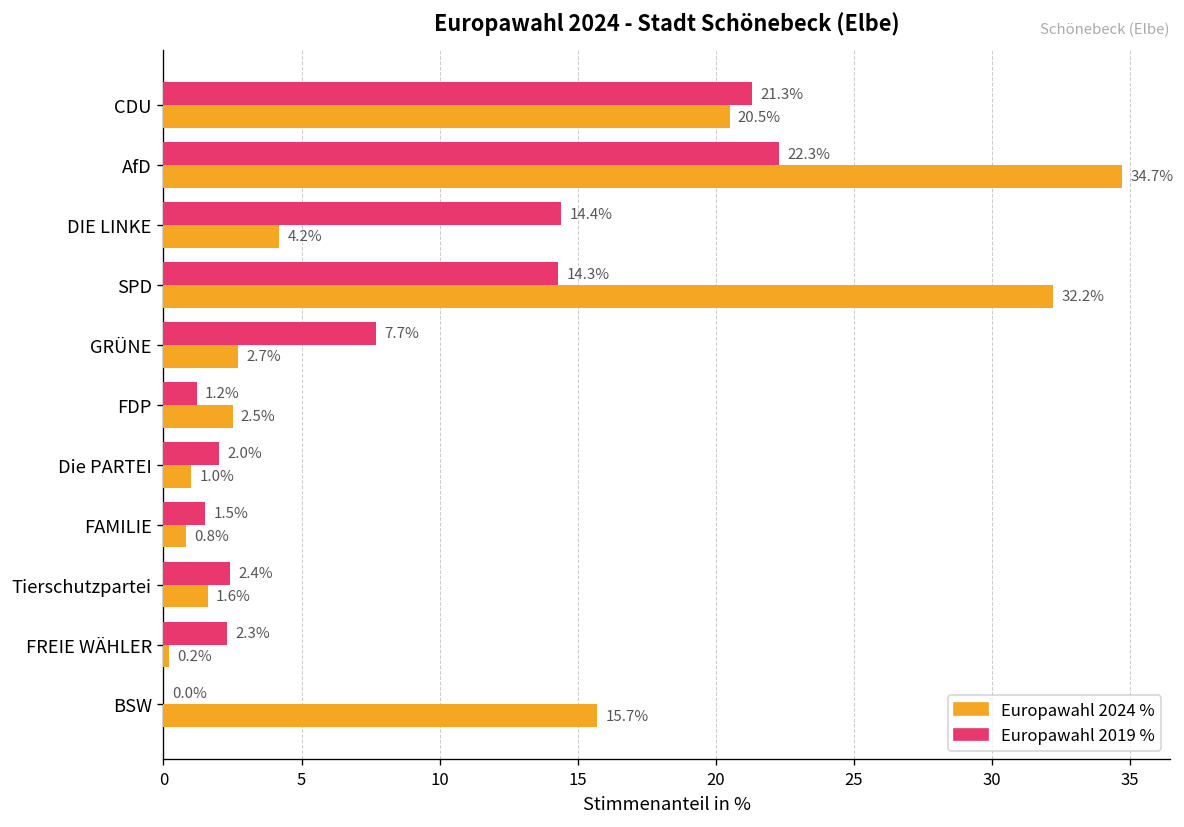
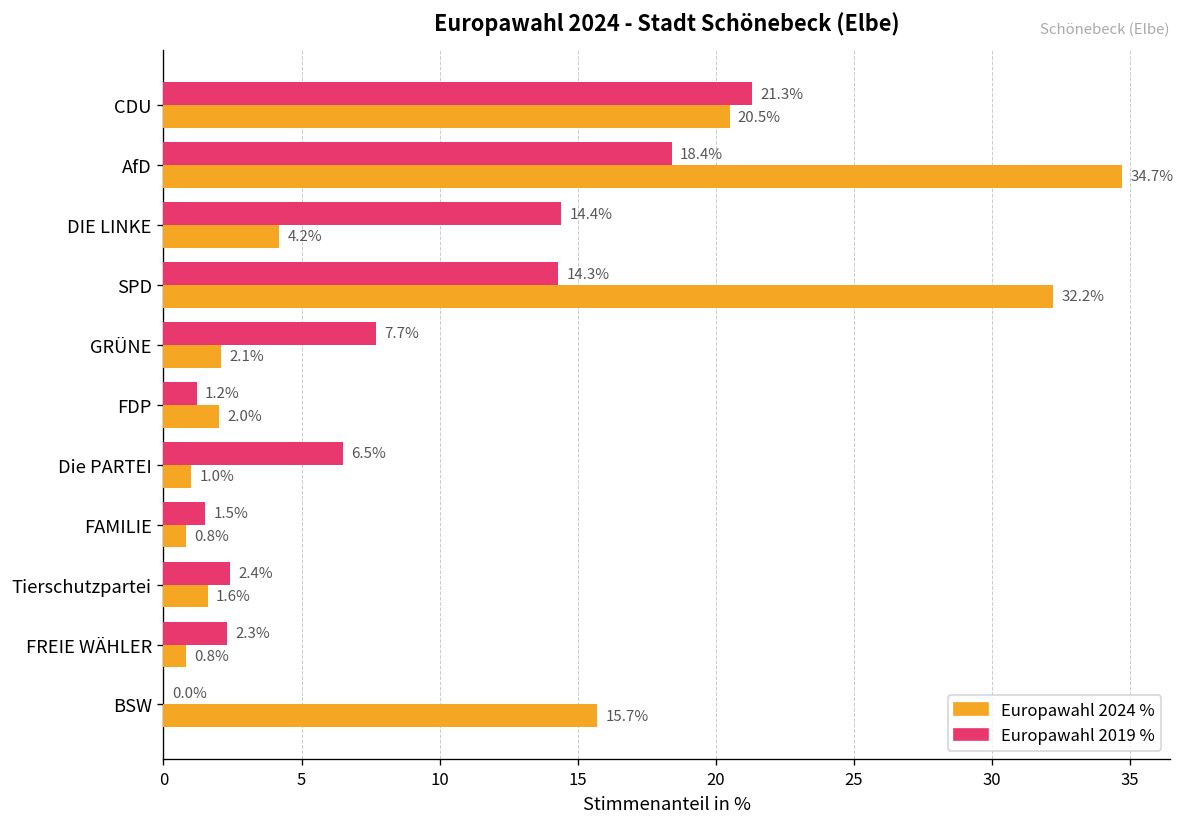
  {
    "Europawahl 2024 %": {
      "CDU": "20.5%",
      "AfD": "34.7%",
      "DIE LINKE": "4.2%",
      "SPD": "32.2%",
-     "GRÜNE": "2.7%",
-     "FDP": "2.5%",
+     "GRÜNE": "2.1%",
+     "FDP": "2.0%",
      "Die PARTEI": "1.0%",
      "FAMILIE": "0.8%",
      "Tierschutzpartei": "1.6%",
-     "FREIE WÄHLER": "0.2%",
+     "FREIE WÄHLER": "0.8%",
      "BSW": "15.7%"
    },
    "Europawahl 2019 %": {
      "CDU": "21.3%",
-     "AfD": "22.3%",
+     "AfD": "18.4%",
      "DIE LINKE": "14.4%",
      "SPD": "14.3%",
      "GRÜNE": "7.7%",
      "FDP": "1.2%",
-     "Die PARTEI": "2.0%",
+     "Die PARTEI": "6.5%",
      "FAMILIE": "1.5%",
      "Tierschutzpartei": "2.4%",
      "FREIE WÄHLER": "2.3%",
      "BSW": "0.0%"
    }
  }
